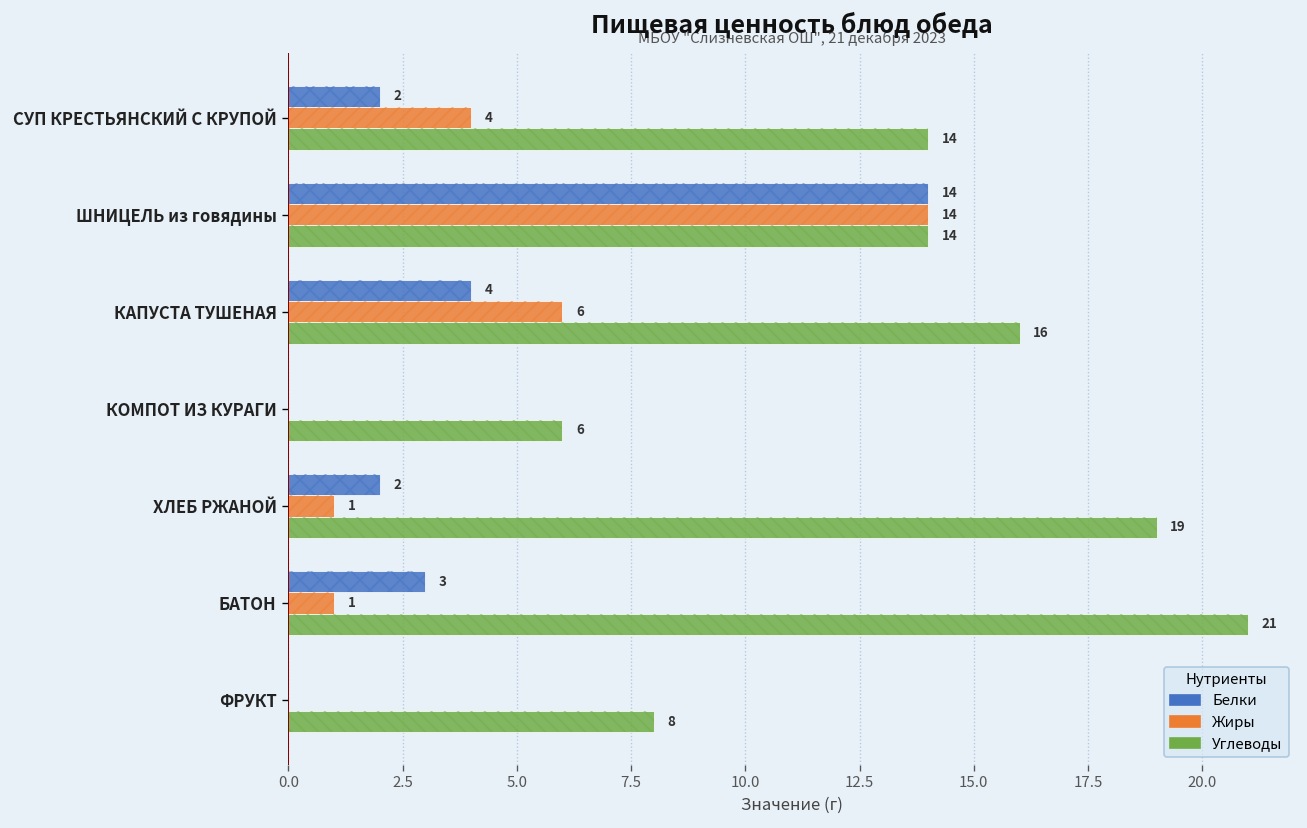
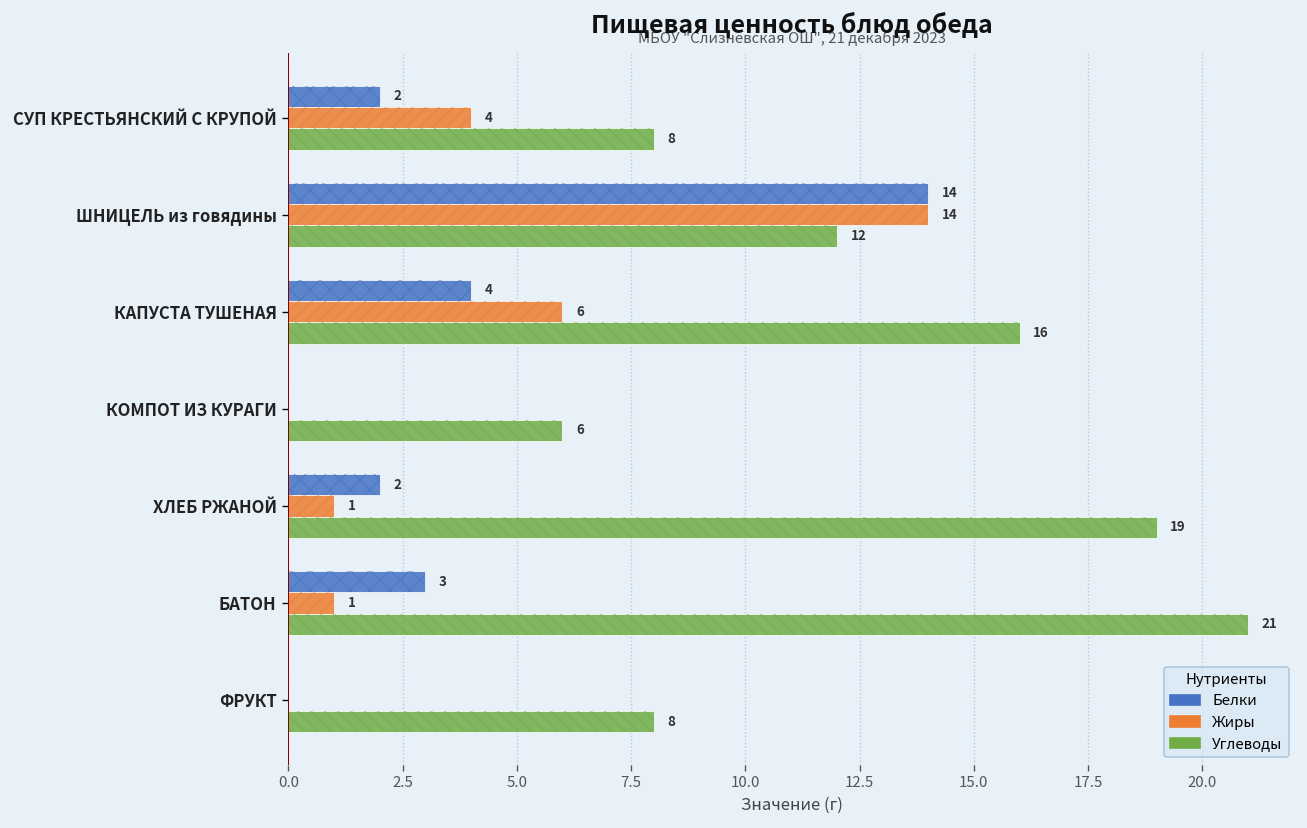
  {
    "Белки": {
      "СУП КРЕСТЬЯНСКИЙ С КРУПОЙ": 2,
      "ШНИЦЕЛЬ из говядины": 14,
      "КАПУСТА ТУШЕНАЯ": 4,
      "ХЛЕБ РЖАНОЙ": 2,
      "БАТОН": 3
    },
    "Жиры": {
      "СУП КРЕСТЬЯНСКИЙ С КРУПОЙ": 4,
      "ШНИЦЕЛЬ из говядины": 14,
      "КАПУСТА ТУШЕНАЯ": 6,
      "ХЛЕБ РЖАНОЙ": 1,
      "БАТОН": 1
    },
    "Углеводы": {
-     "СУП КРЕСТЬЯНСКИЙ С КРУПОЙ": 14,
-     "ШНИЦЕЛЬ из говядины": 14,
+     "СУП КРЕСТЬЯНСКИЙ С КРУПОЙ": 8,
+     "ШНИЦЕЛЬ из говядины": 12,
      "КАПУСТА ТУШЕНАЯ": 16,
      "КОМПОТ ИЗ КУРАГИ": 6,
      "ХЛЕБ РЖАНОЙ": 19,
      "БАТОН": 21,
      "ФРУКТ": 8
    }
  }
